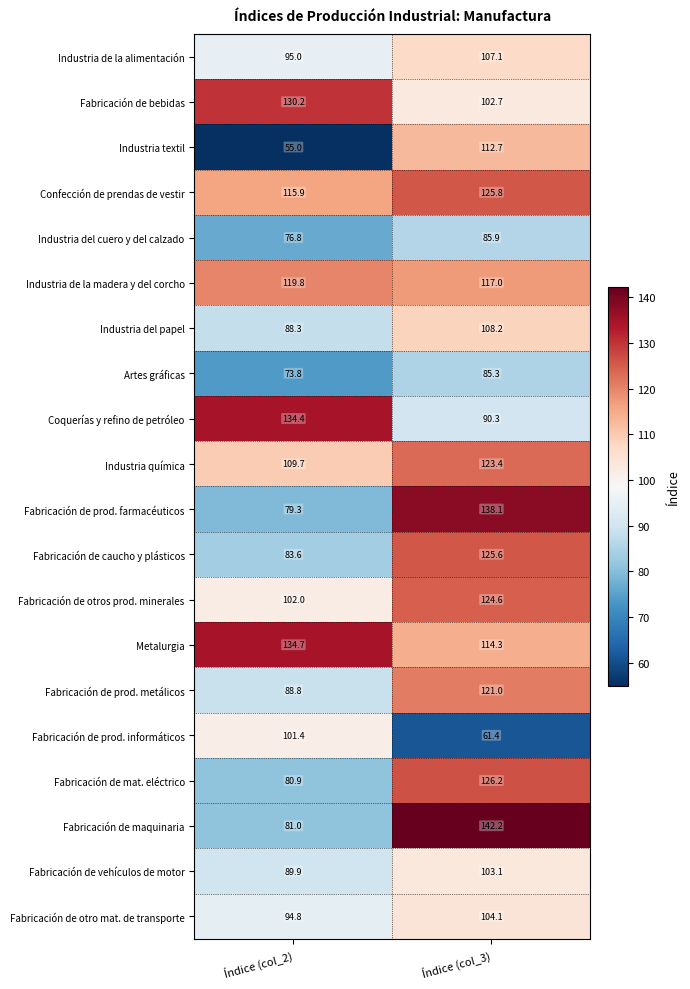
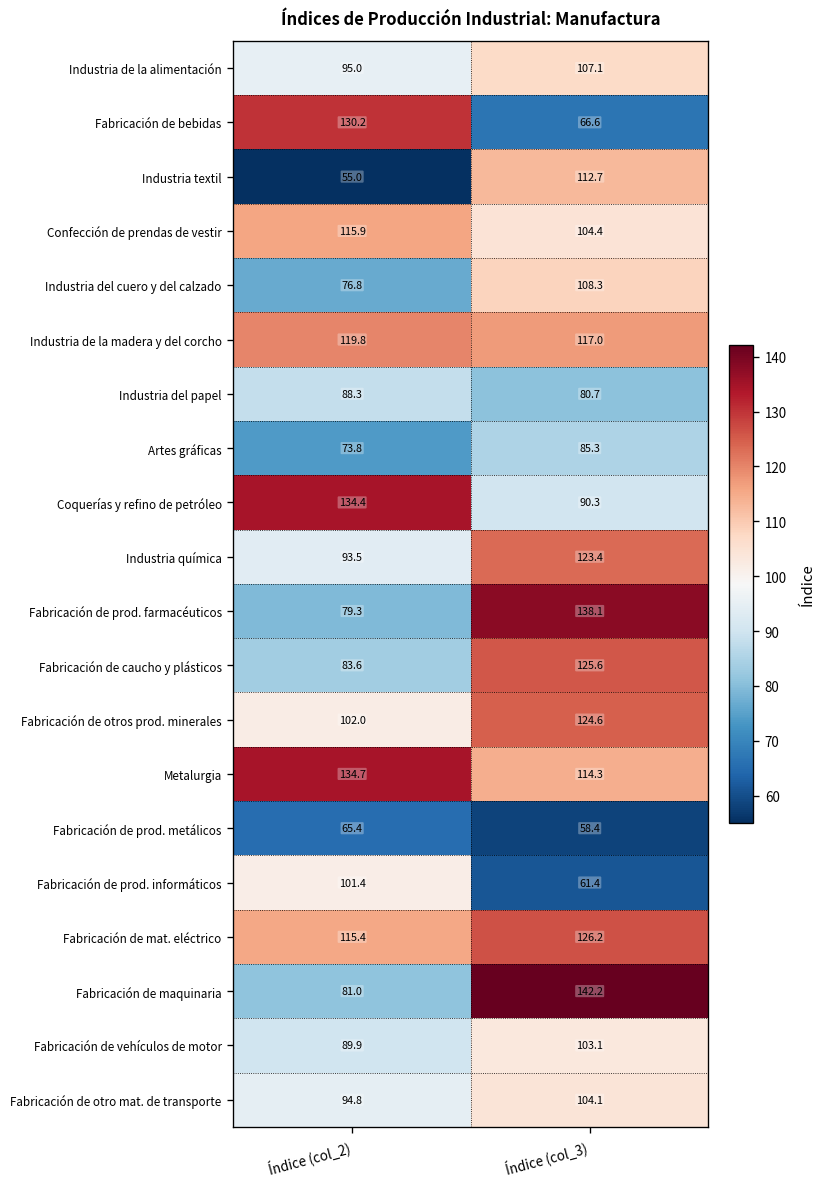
  {
    "Fabricación de bebidas": {
-     "Índice (col_3)": 102.7
+     "Índice (col_3)": 66.6
    },
    "Confección de prendas de vestir": {
-     "Índice (col_3)": 125.8
+     "Índice (col_3)": 104.4
    },
    "Industria del cuero y del calzado": {
-     "Índice (col_3)": 85.9
+     "Índice (col_3)": 108.3
    },
    "Industria del papel": {
-     "Índice (col_3)": 108.2
+     "Índice (col_3)": 80.7
    },
    "Industria química": {
-     "Índice (col_2)": 109.7
+     "Índice (col_2)": 93.5
    },
    "Fabricación de prod. metálicos": {
-     "Índice (col_2)": 88.8,
-     "Índice (col_3)": 121.0
+     "Índice (col_2)": 65.4,
+     "Índice (col_3)": 58.4
    },
    "Fabricación de mat. eléctrico": {
-     "Índice (col_2)": 80.9
+     "Índice (col_2)": 115.4
    }
  }
